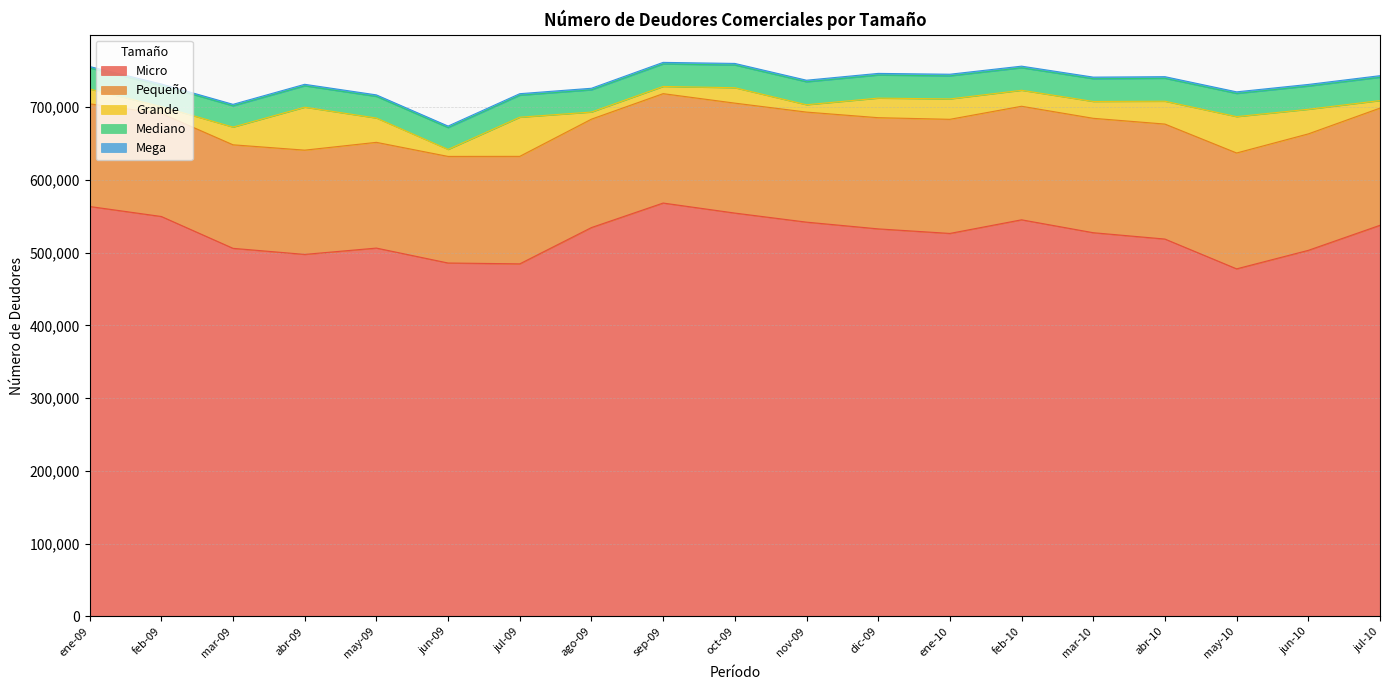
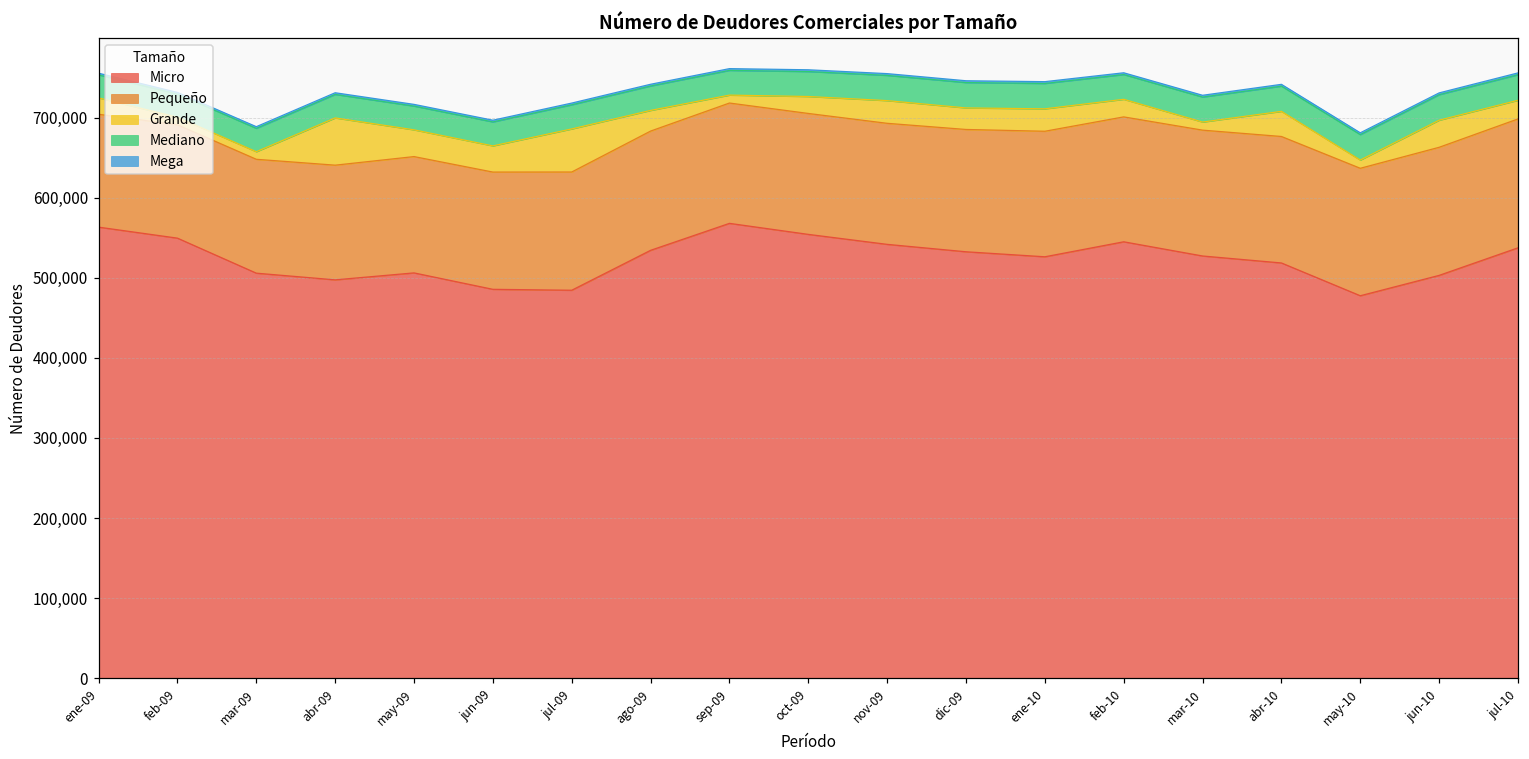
  {
    "Grande": {
      "ene-09": "20,000",
-     "mar-09": "20,000",
+     "mar-09": "10,000",
      "abr-09": "60,000",
      "may-09": "30,000",
-     "jun-09": "10,000",
+     "jun-09": "30,000",
      "jul-09": "50,000",
-     "ago-09": "10,000",
+     "ago-09": "30,000",
      "sep-09": "10,000",
      "oct-09": "20,000",
-     "nov-09": "10,000",
+     "nov-09": "30,000",
      "dic-09": "30,000",
      "ene-10": "30,000",
      "feb-10": "20,000",
-     "mar-10": "20,000",
+     "mar-10": "10,000",
      "abr-10": "30,000",
-     "may-10": "50,000",
+     "may-10": "10,000",
      "jun-10": "30,000",
-     "jul-10": "10,000"
+     "jul-10": "20,000"
    }
  }
